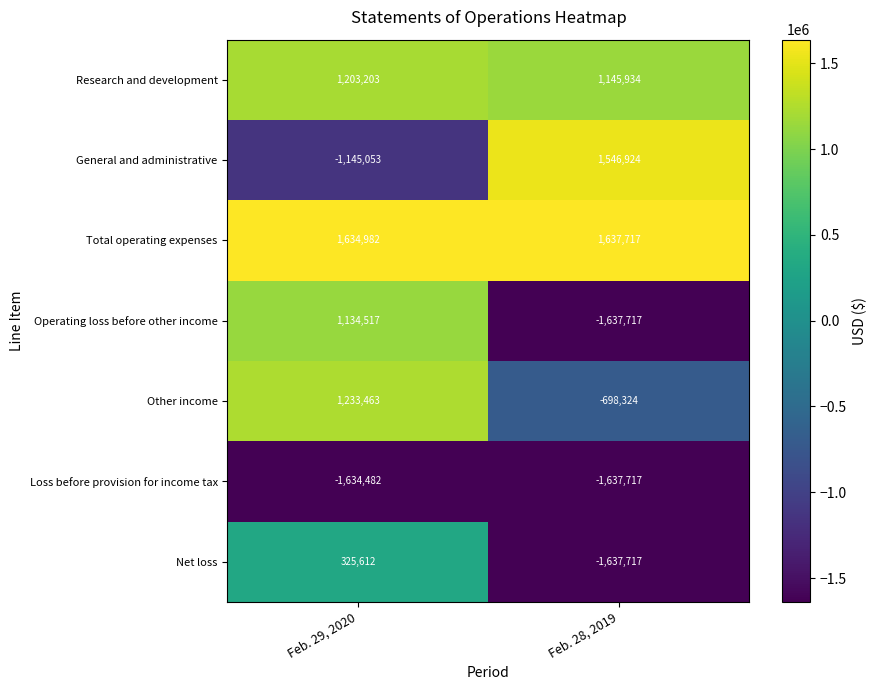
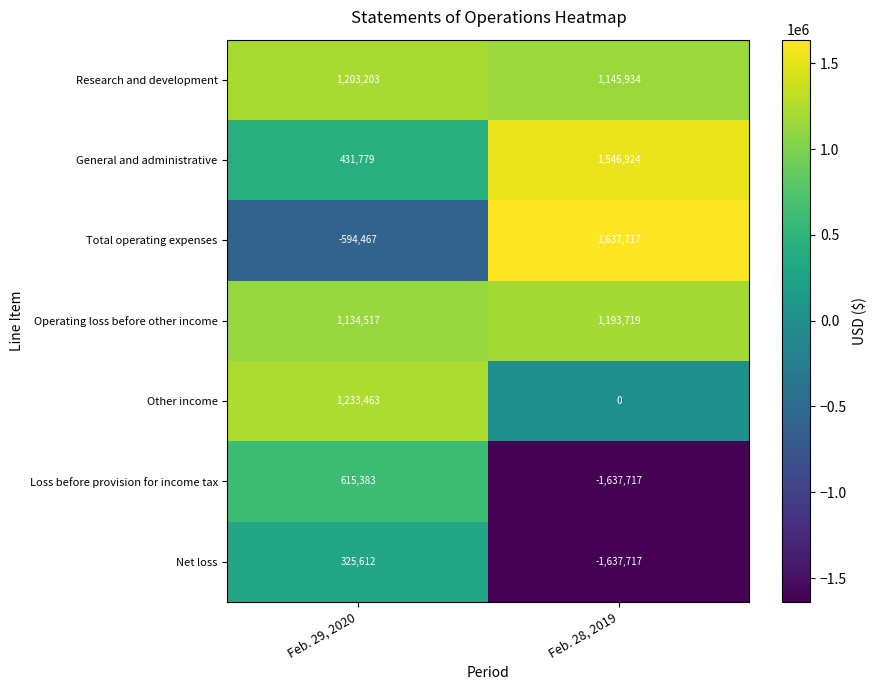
  {
    "Research and development": {
      "Feb. 29, 2020": "1,203,203",
      "Feb. 28, 2019": "1,145,934"
    },
    "General and administrative": {
-     "Feb. 29, 2020": "-1,145,053",
+     "Feb. 29, 2020": "431,779",
      "Feb. 28, 2019": "1,546,924"
    },
    "Total operating expenses": {
-     "Feb. 29, 2020": "1,634,982",
+     "Feb. 29, 2020": "-594,467",
      "Feb. 28, 2019": "1,637,717"
    },
    "Operating loss before other income": {
      "Feb. 29, 2020": "1,134,517",
-     "Feb. 28, 2019": "-1,637,717"
+     "Feb. 28, 2019": "1,193,719"
    },
    "Other income": {
      "Feb. 29, 2020": "1,233,463",
-     "Feb. 28, 2019": "-698,324"
+     "Feb. 28, 2019": "0"
    },
    "Loss before provision for income tax": {
-     "Feb. 29, 2020": "-1,634,482",
+     "Feb. 29, 2020": "615,383",
      "Feb. 28, 2019": "-1,637,717"
    },
    "Net loss": {
      "Feb. 29, 2020": "325,612",
      "Feb. 28, 2019": "-1,637,717"
    }
  }
